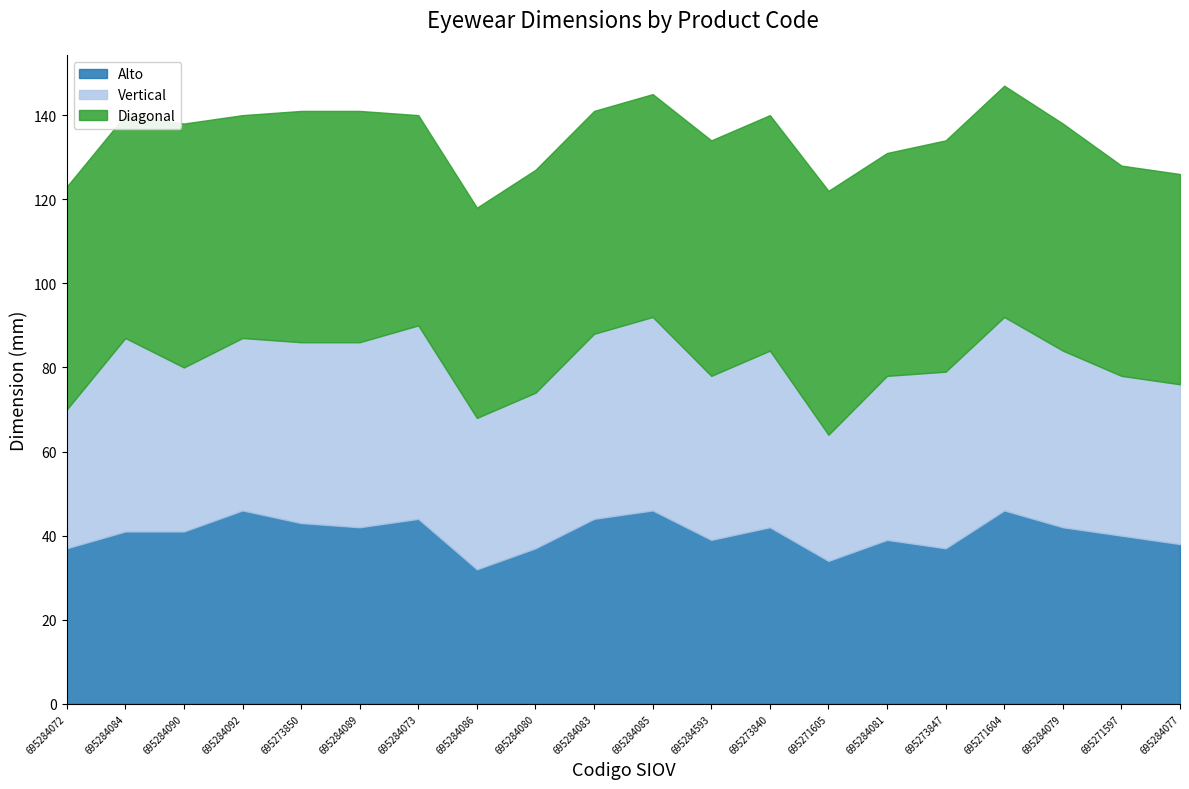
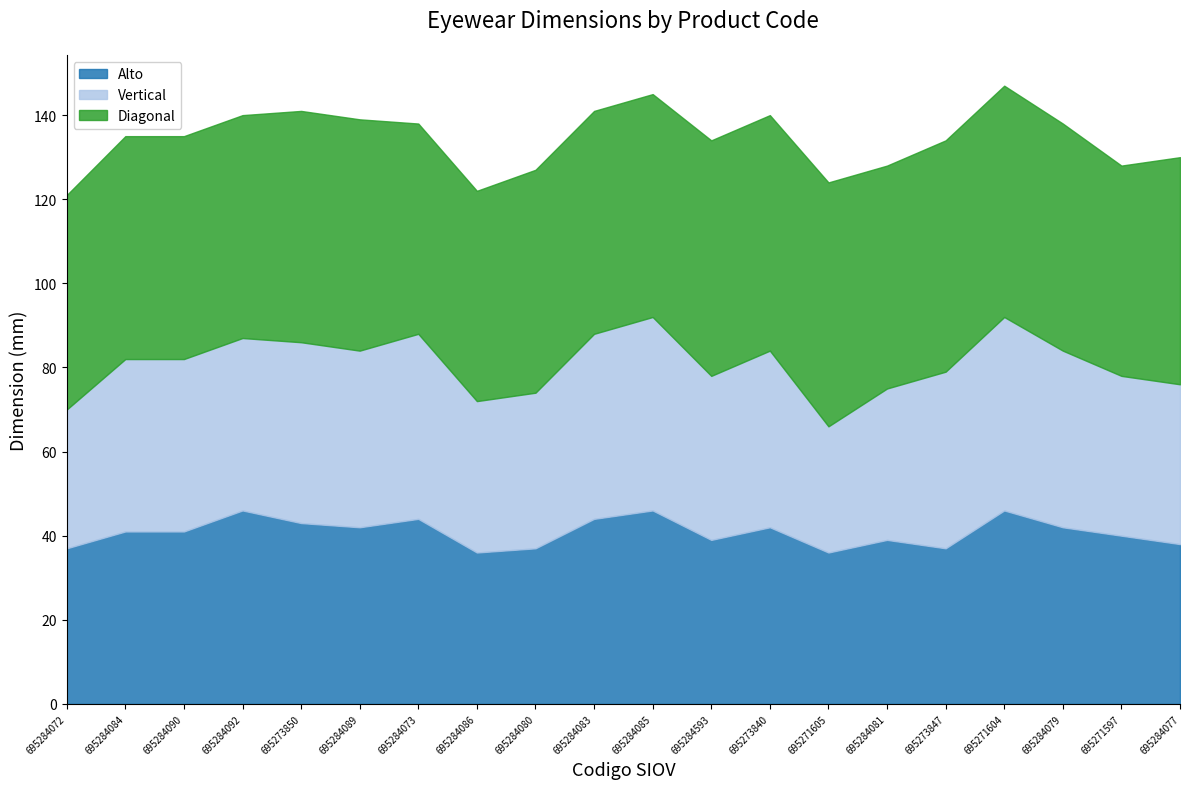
  {
    "Alto": {
      "695284072": 37,
      "695284084": 41,
      "695284090": 41,
      "695284092": 46,
      "695273850": 43,
      "695284089": 42,
      "695284073": 44,
-     "695284086": 32,
+     "695284086": 36,
      "695284080": 37,
      "695284083": 44,
      "695284085": 46,
      "695284593": 39,
      "695273840": 42,
-     "695271605": 34,
+     "695271605": 36,
      "695284081": 39,
      "695273847": 37,
      "695271604": 46,
      "695284079": 42,
      "695271597": 40,
      "695284077": 38
    },
    "Vertical": {
      "695284072": 33,
-     "695284084": 46,
-     "695284090": 39,
+     "695284084": 41,
+     "695284090": 41,
      "695284092": 41,
      "695273850": 43,
-     "695284089": 44,
-     "695284073": 46,
+     "695284089": 42,
+     "695284073": 44,
      "695284086": 36,
      "695284080": 37,
      "695284083": 44,
      "695284085": 46,
      "695284593": 39,
      "695273840": 42,
      "695271605": 30,
-     "695284081": 39,
+     "695284081": 36,
      "695273847": 42,
      "695271604": 46,
      "695284079": 42,
      "695271597": 38,
      "695284077": 38
    },
    "Diagonal": {
-     "695284072": 53,
-     "695284090": 58,
+     "695284072": 51,
+     "695284090": 53,
      "695284092": 53,
      "695273850": 55,
      "695284089": 55,
      "695284073": 50,
      "695284086": 50,
      "695284080": 53,
      "695284083": 53,
      "695284085": 53,
      "695284593": 56,
      "695273840": 56,
      "695271605": 58,
      "695284081": 53,
      "695273847": 55,
      "695271604": 55,
      "695284079": 54,
      "695271597": 50,
-     "695284077": 50
+     "695284077": 54
    }
  }
